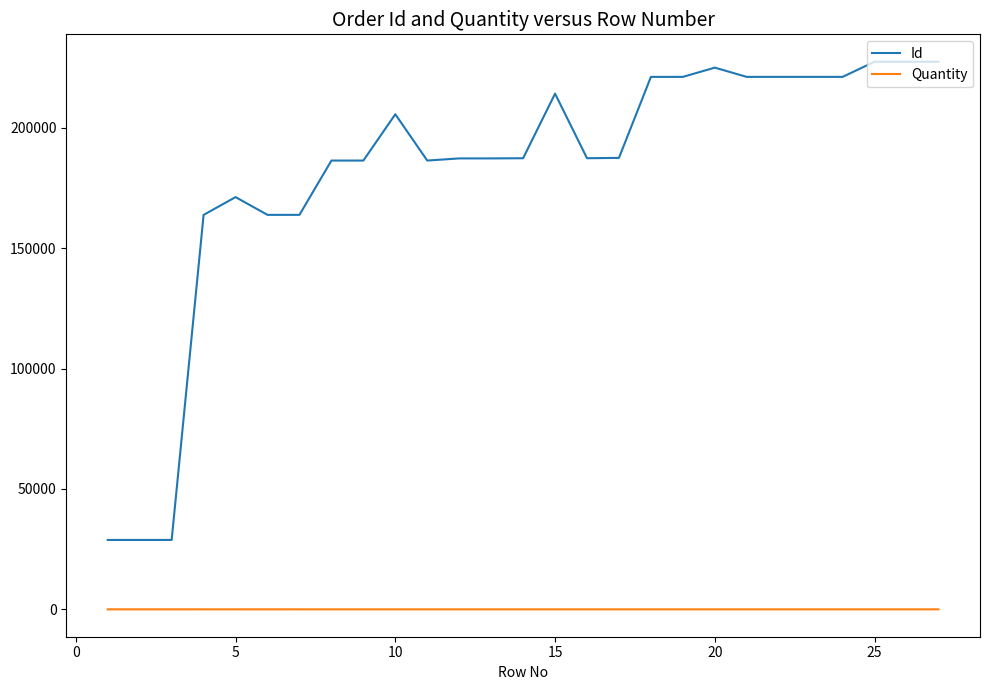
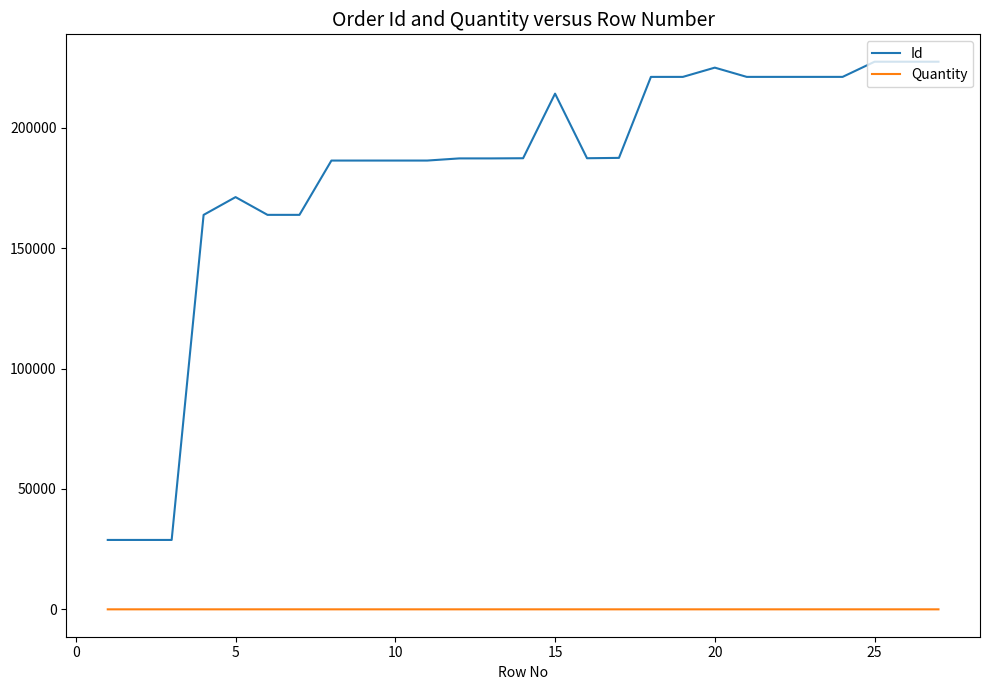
  {
    "Id": {
      "5": 171000,
-     "10": 206000,
+     "10": 186000,
      "15": 214000,
      "20": 225000
    },
    "Quantity": {
      "5": 0,
      "10": 0,
      "15": 0,
      "20": 0,
      "25": 0
    }
  }
